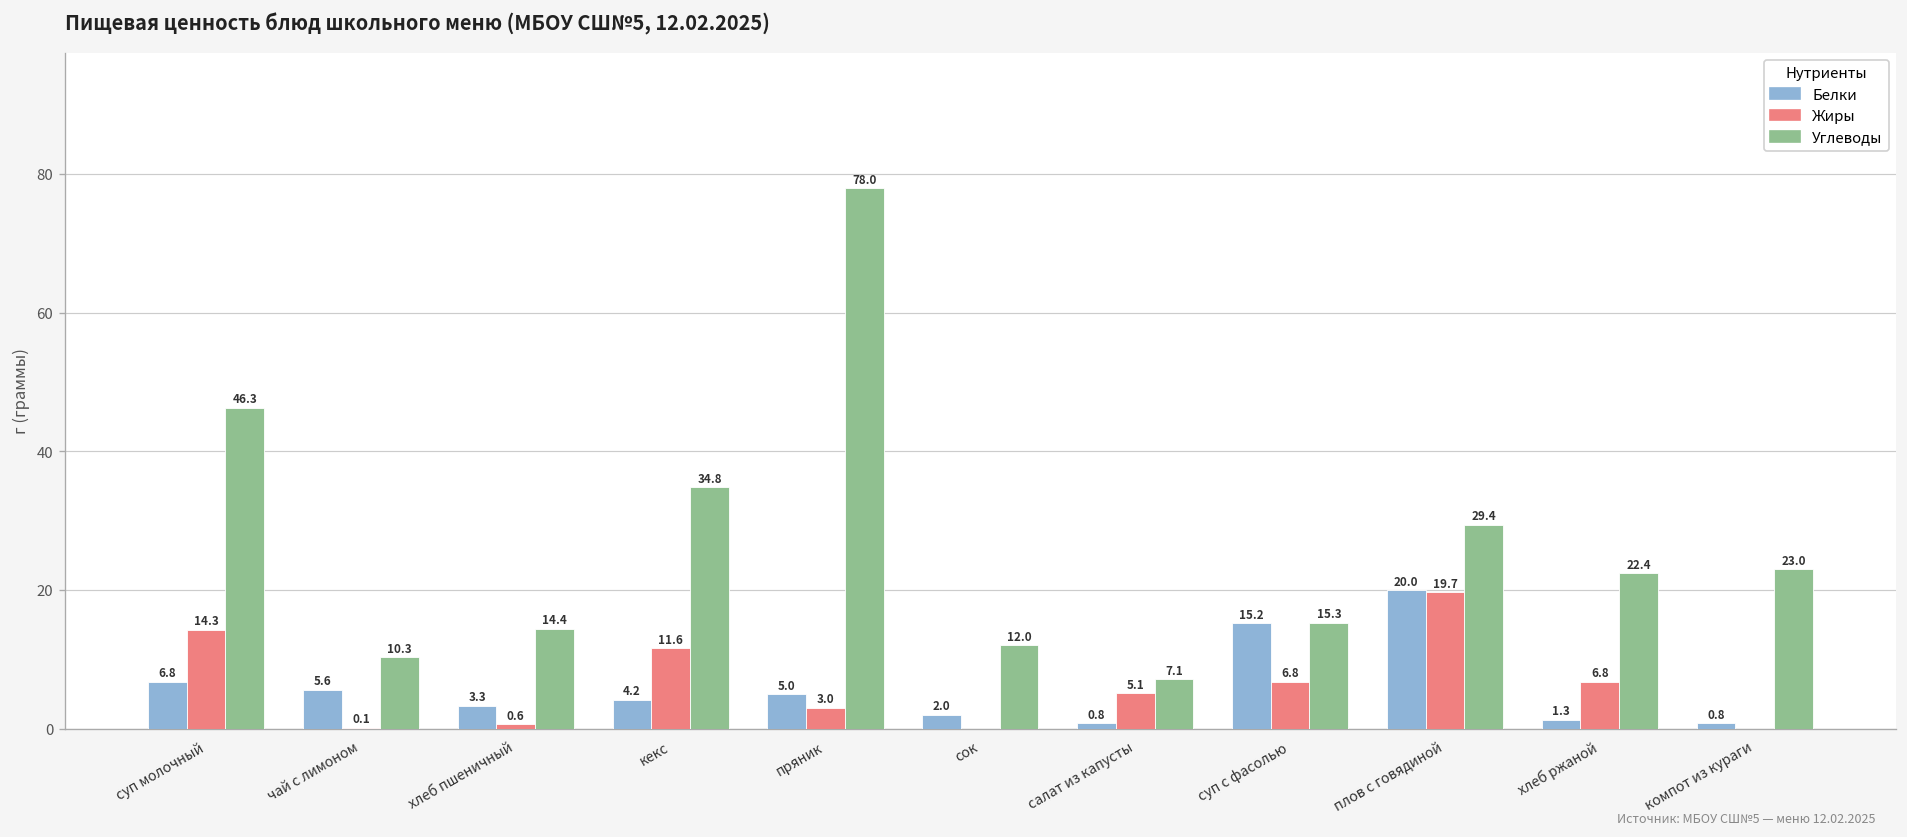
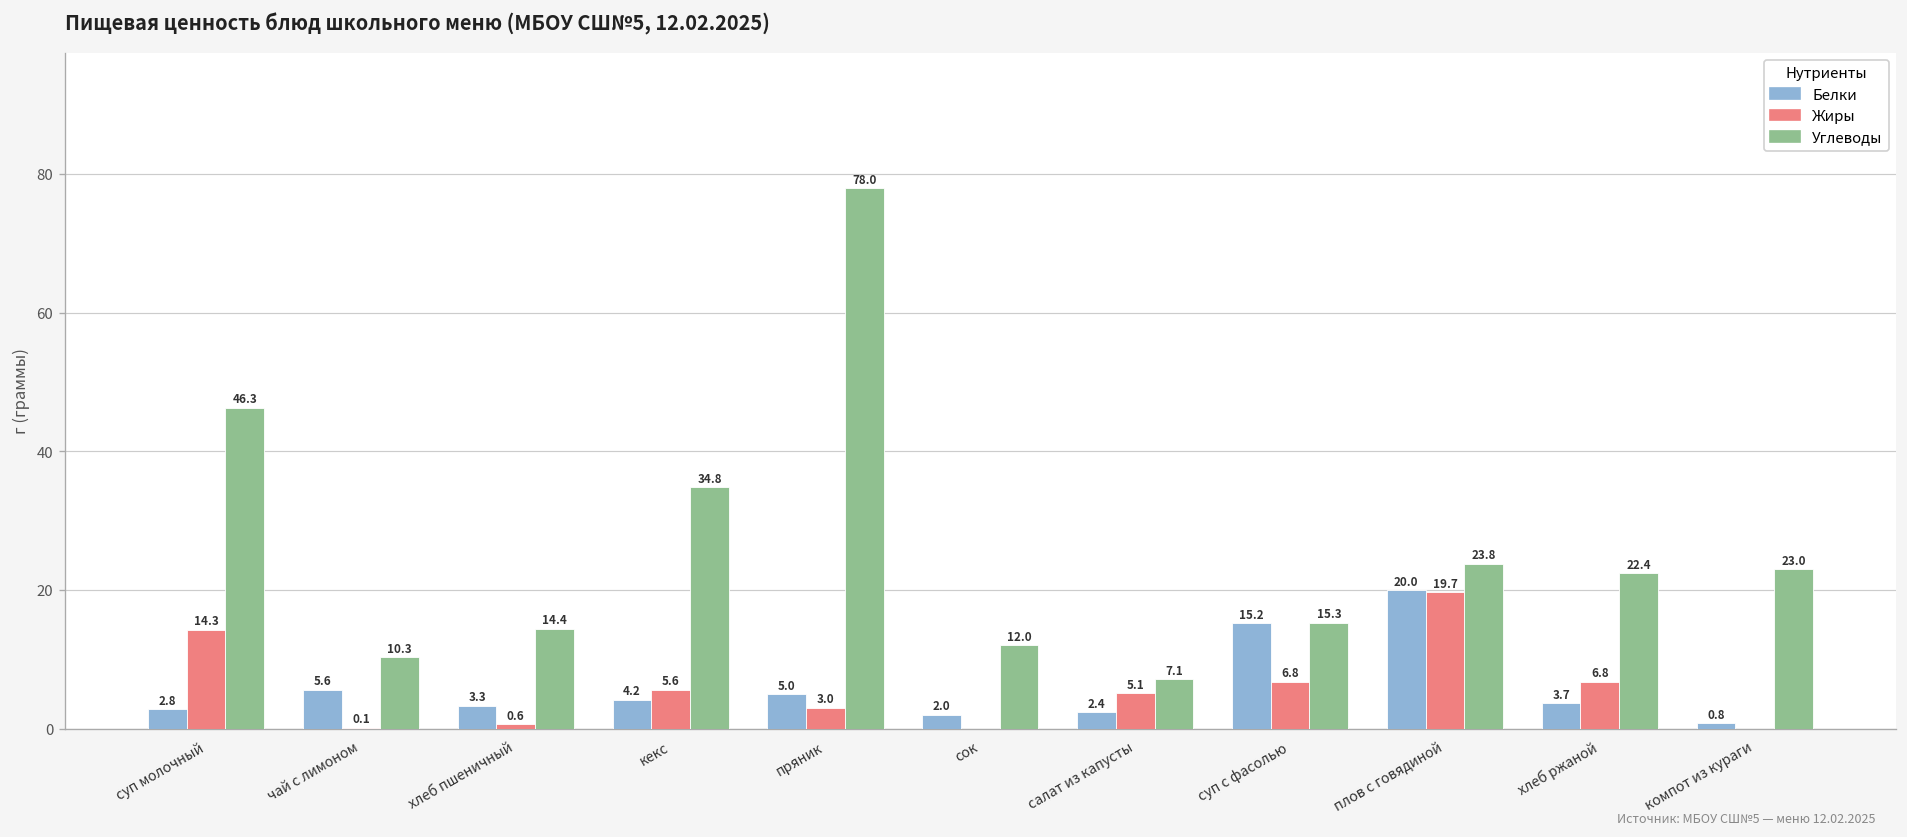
  {
    "Белки": {
-     "суп молочный": 6.8,
+     "суп молочный": 2.8,
      "чай с лимоном": 5.6,
      "хлеб пшеничный": 3.3,
      "кекс": 4.2,
      "пряник": 5.0,
      "сок": 2.0,
-     "салат из капусты": 0.8,
+     "салат из капусты": 2.4,
      "суп с фасолью": 15.2,
      "плов с говядиной": 20.0,
-     "хлеб ржаной": 1.3,
+     "хлеб ржаной": 3.7,
      "компот из кураги": 0.8
    },
    "Жиры": {
      "суп молочный": 14.3,
      "чай с лимоном": 0.1,
      "хлеб пшеничный": 0.6,
-     "кекс": 11.6,
+     "кекс": 5.6,
      "пряник": 3.0,
      "салат из капусты": 5.1,
      "суп с фасолью": 6.8,
      "плов с говядиной": 19.7,
      "хлеб ржаной": 6.8
    },
    "Углеводы": {
      "суп молочный": 46.3,
      "чай с лимоном": 10.3,
      "хлеб пшеничный": 14.4,
      "кекс": 34.8,
      "пряник": 78.0,
      "сок": 12.0,
      "салат из капусты": 7.1,
      "суп с фасолью": 15.3,
-     "плов с говядиной": 29.4,
+     "плов с говядиной": 23.8,
      "хлеб ржаной": 22.4,
      "компот из кураги": 23.0
    }
  }
